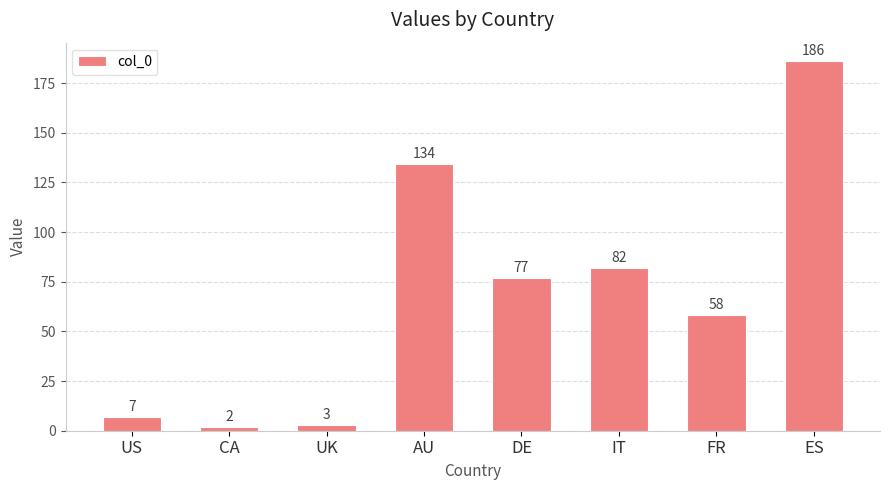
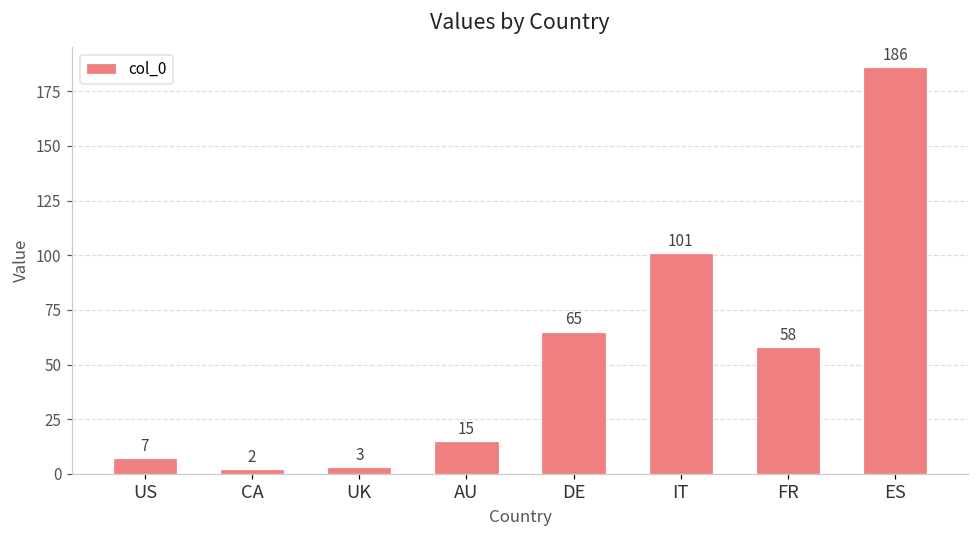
  {
    "US": 7,
    "CA": 2,
    "UK": 3,
-   "AU": 134,
-   "DE": 77,
-   "IT": 82,
+   "AU": 15,
+   "DE": 65,
+   "IT": 101,
    "FR": 58,
    "ES": 186
  }
